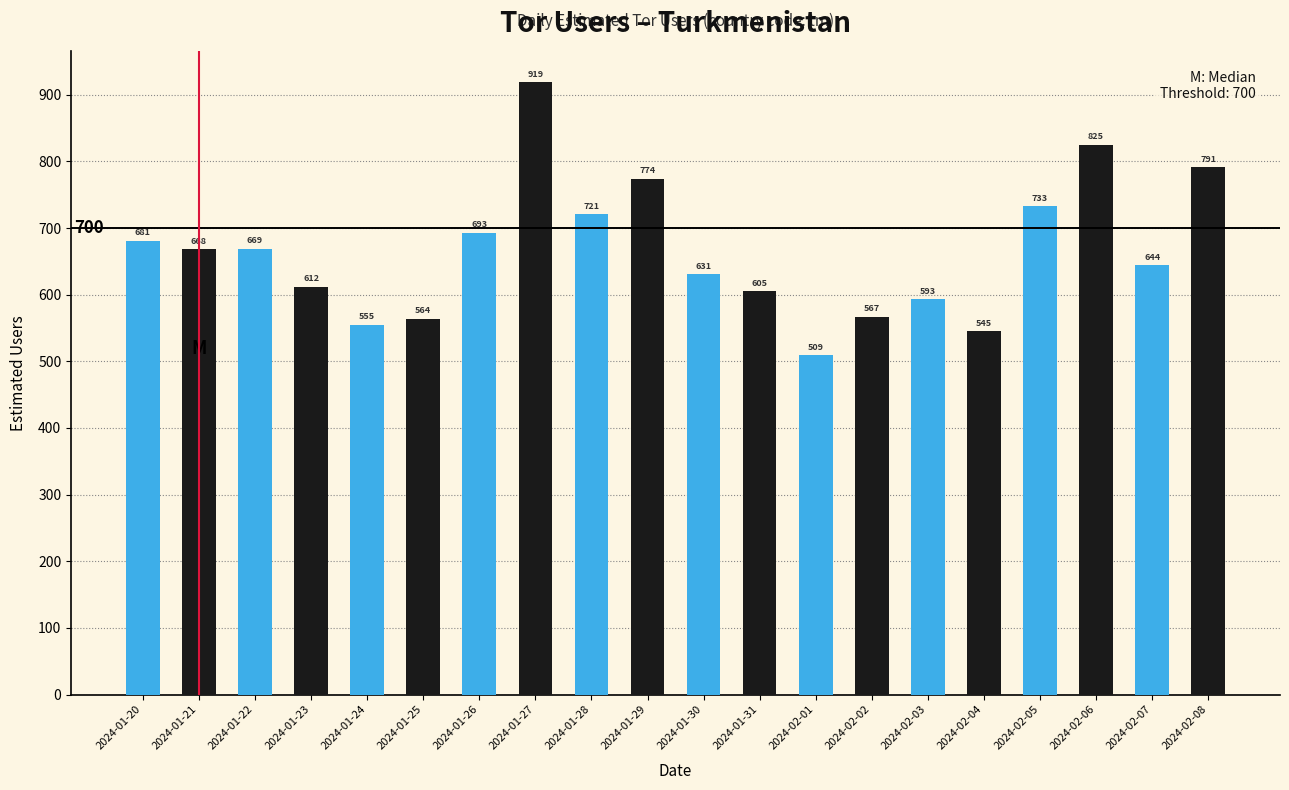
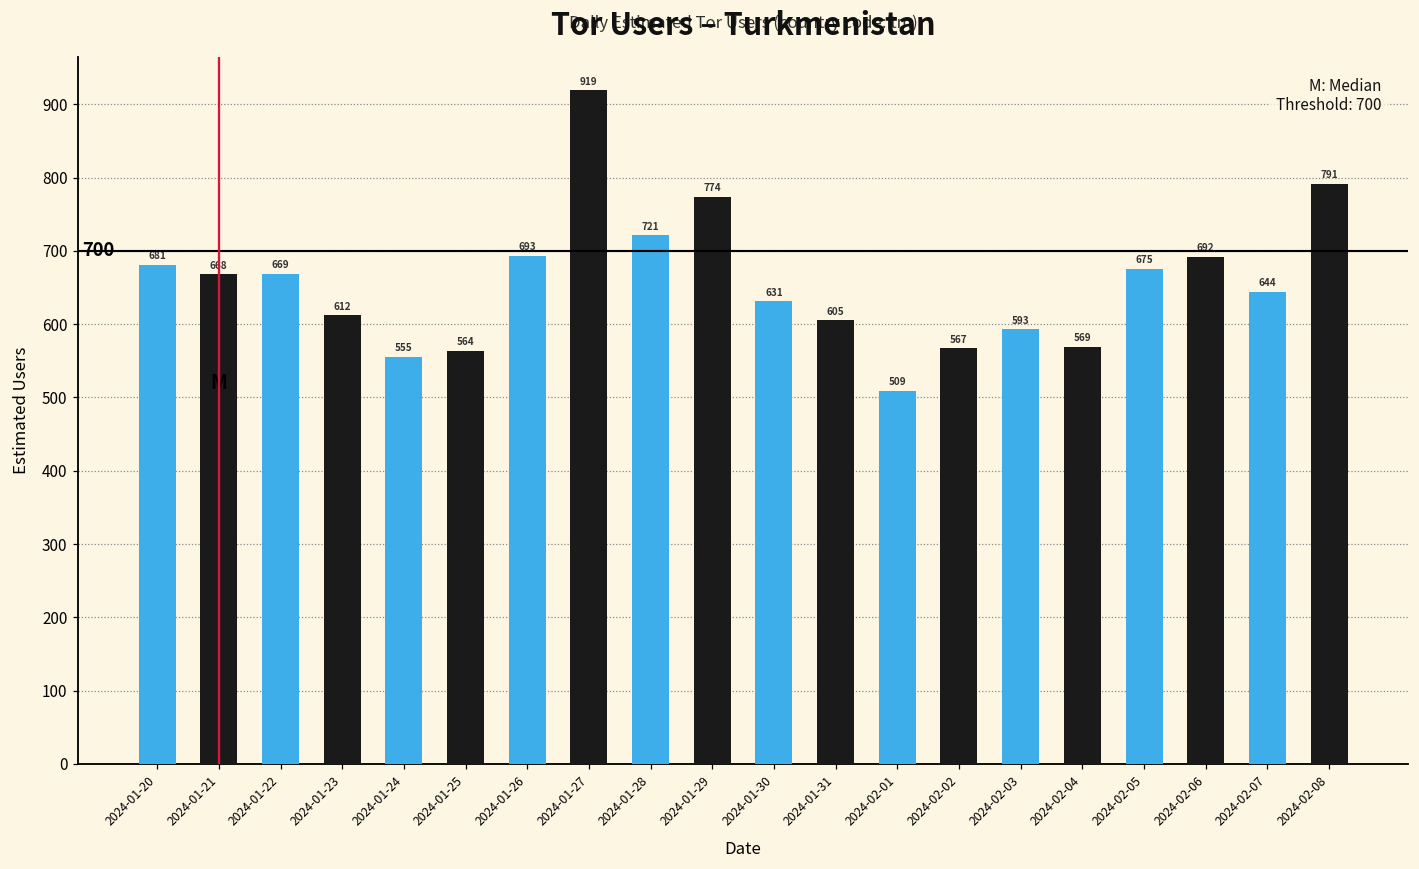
  {
    "2024-01-20": 681,
    "2024-01-21": 668,
    "2024-01-22": 669,
    "2024-01-23": 612,
    "2024-01-24": 555,
    "2024-01-25": 564,
    "2024-01-26": 693,
    "2024-01-27": 919,
    "2024-01-28": 721,
    "2024-01-29": 774,
    "2024-01-30": 631,
    "2024-01-31": 605,
    "2024-02-01": 509,
    "2024-02-02": 567,
    "2024-02-03": 593,
-   "2024-02-04": 545,
-   "2024-02-05": 733,
-   "2024-02-06": 825,
+   "2024-02-04": 569,
+   "2024-02-05": 675,
+   "2024-02-06": 692,
    "2024-02-07": 644,
    "2024-02-08": 791
  }
